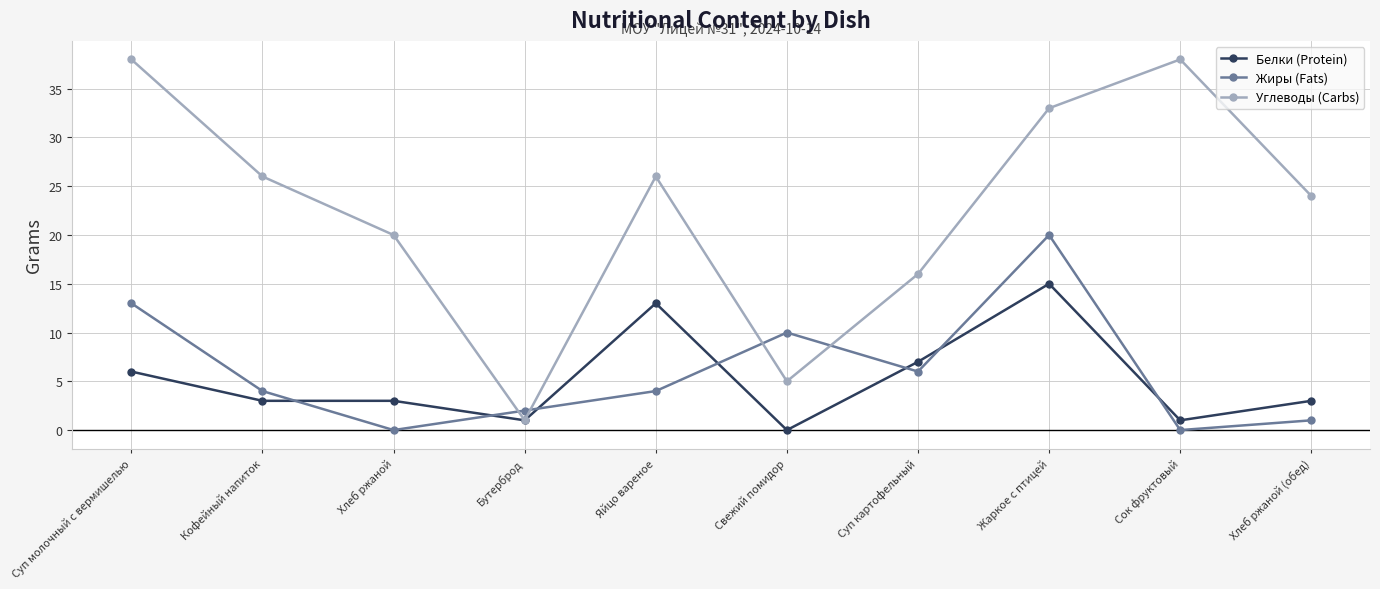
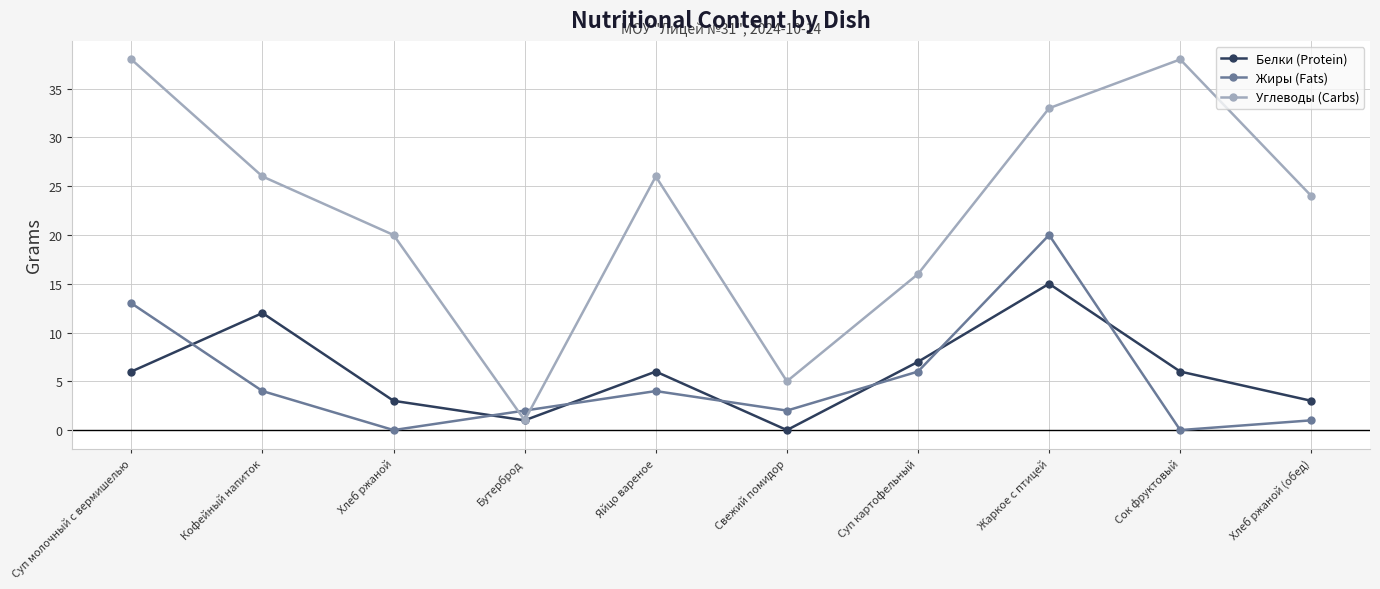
  {
    "Белки (Protein)": {
      "Суп молочный с вермишелью": 6,
-     "Кофейный напиток": 3,
+     "Кофейный напиток": 12,
      "Хлеб ржаной": 3,
-     "Яйцо вареное": 13,
+     "Яйцо вареное": 6,
      "Свежий помидор": 0,
      "Суп картофельный": 7,
      "Жаркое с птицей": 15,
-     "Сок фруктовый": 1,
+     "Сок фруктовый": 6,
      "Хлеб ржаной (обед)": 3
    },
    "Жиры (Fats)": {
      "Суп молочный с вермишелью": 13,
      "Кофейный напиток": 4,
      "Хлеб ржаной": 0,
      "Бутерброд": 2,
      "Яйцо вареное": 4,
-     "Свежий помидор": 10,
+     "Свежий помидор": 2,
      "Суп картофельный": 6,
      "Жаркое с птицей": 20,
      "Сок фруктовый": 0,
      "Хлеб ржаной (обед)": 1
    },
    "Углеводы (Carbs)": {
      "Суп молочный с вермишелью": 38,
      "Кофейный напиток": 26,
      "Хлеб ржаной": 20,
      "Яйцо вареное": 26,
      "Свежий помидор": 5,
      "Суп картофельный": 16,
      "Жаркое с птицей": 33,
      "Сок фруктовый": 38,
      "Хлеб ржаной (обед)": 24
    }
  }
